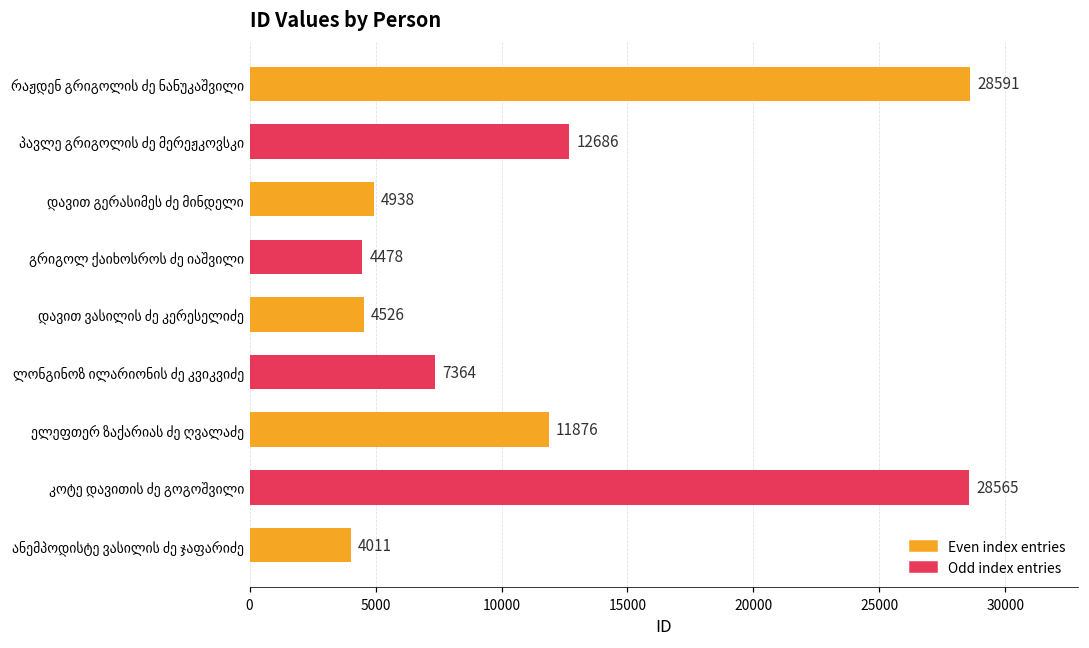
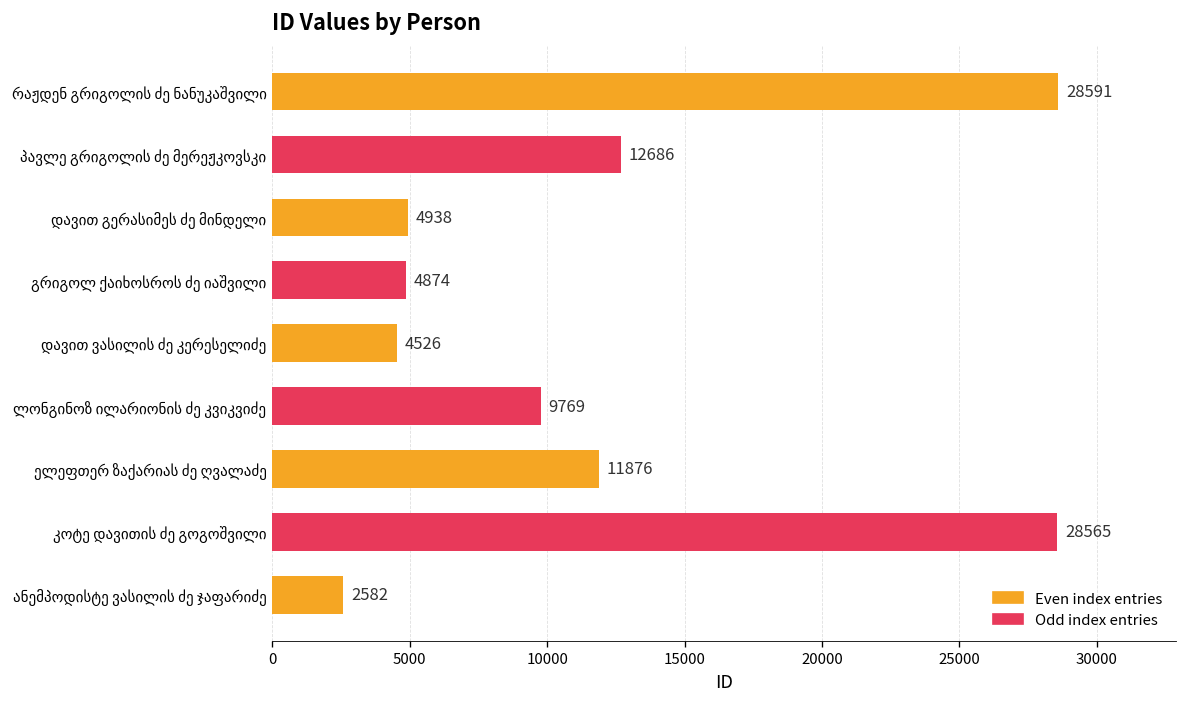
  {
    "რაჟდენ გრიგოლის ძე ნანუკაშვილი": 28591,
    "პავლე გრიგოლის ძე მერეჟკოვსკი": 12686,
    "დავით გერასიმეს ძე მინდელი": 4938,
-   "გრიგოლ ქაიხოსროს ძე იაშვილი": 4478,
+   "გრიგოლ ქაიხოსროს ძე იაშვილი": 4874,
    "დავით ვასილის ძე კერესელიძე": 4526,
-   "ლონგინოზ ილარიონის ძე კვიკვიძე": 7364,
+   "ლონგინოზ ილარიონის ძე კვიკვიძე": 9769,
    "ელეფთერ ზაქარიას ძე ღვალაძე": 11876,
    "კოტე დავითის ძე გოგოშვილი": 28565,
-   "ანემპოდისტე ვასილის ძე ჯაფარიძე": 4011
+   "ანემპოდისტე ვასილის ძე ჯაფარიძე": 2582
  }
